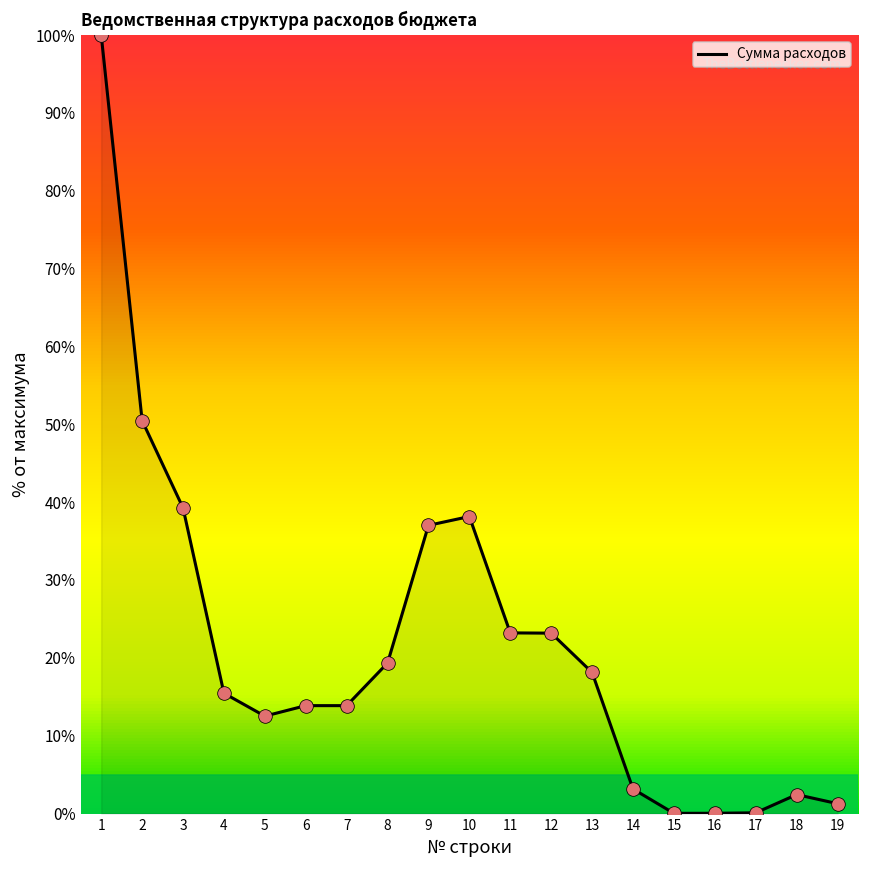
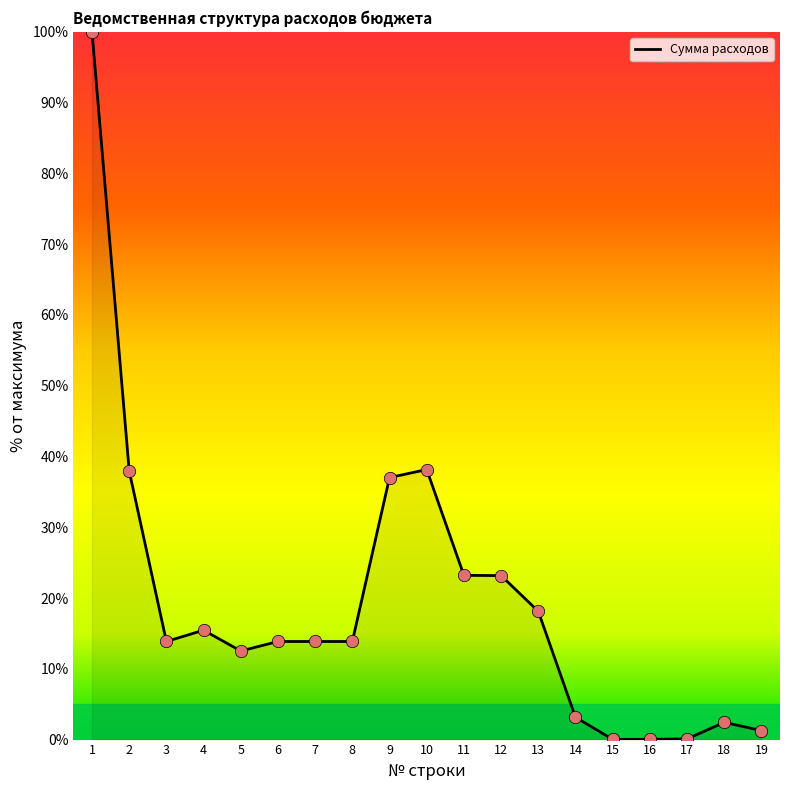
  {
    "1": "100%",
-   "2": "50%",
-   "3": "39%",
+   "2": "38%",
+   "3": "14%",
    "4": "15%",
    "5": "13%",
    "6": "14%",
    "7": "14%",
-   "8": "19%",
+   "8": "14%",
    "9": "37%",
    "10": "38%",
    "11": "23%",
    "12": "23%",
    "13": "18%"
  }
